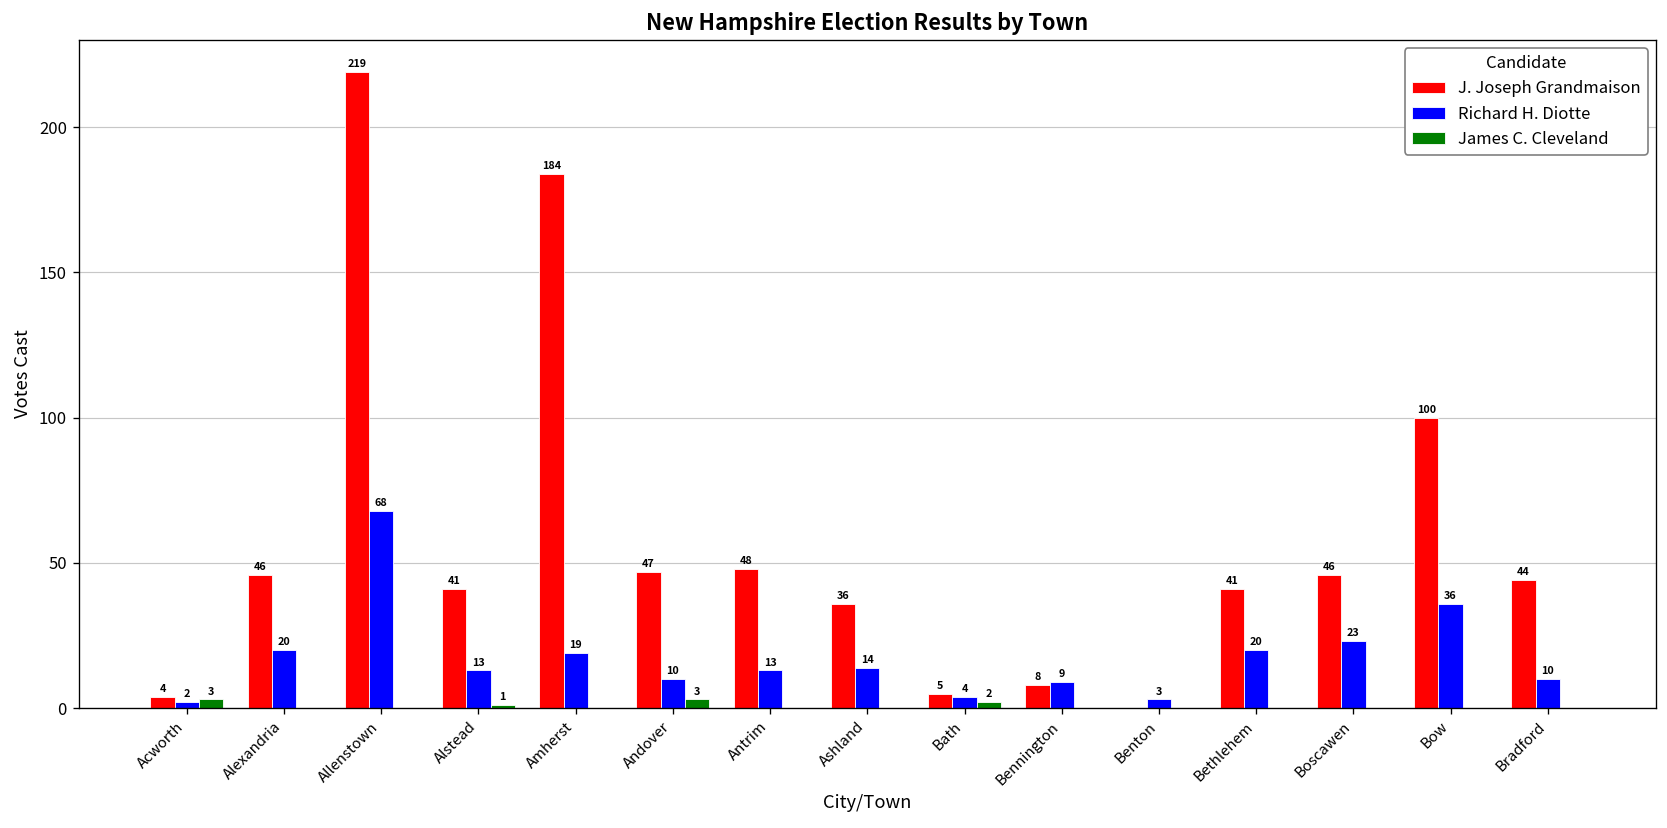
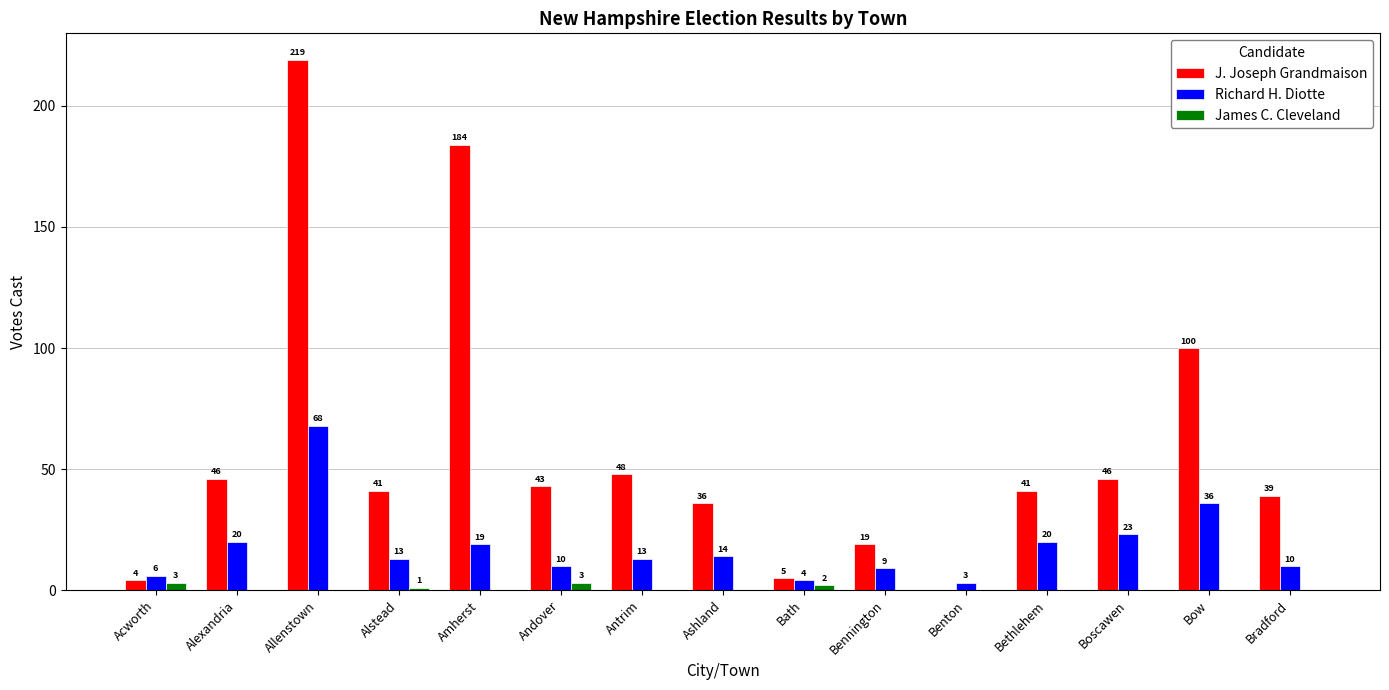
  {
    "J. Joseph Grandmaison": {
      "Acworth": 4,
      "Alexandria": 46,
      "Allenstown": 219,
      "Alstead": 41,
      "Amherst": 184,
-     "Andover": 47,
+     "Andover": 43,
      "Antrim": 48,
      "Ashland": 36,
      "Bath": 5,
-     "Bennington": 8,
+     "Bennington": 19,
      "Bethlehem": 41,
      "Boscawen": 46,
      "Bow": 100,
-     "Bradford": 44
+     "Bradford": 39
    },
    "Richard H. Diotte": {
-     "Acworth": 2,
+     "Acworth": 6,
      "Alexandria": 20,
      "Allenstown": 68,
      "Alstead": 13,
      "Amherst": 19,
      "Andover": 10,
      "Antrim": 13,
      "Ashland": 14,
      "Bath": 4,
      "Bennington": 9,
      "Benton": 3,
      "Bethlehem": 20,
      "Boscawen": 23,
      "Bow": 36,
      "Bradford": 10
    },
    "James C. Cleveland": {
      "Acworth": 3,
      "Alstead": 1,
      "Andover": 3,
      "Bath": 2
    }
  }
